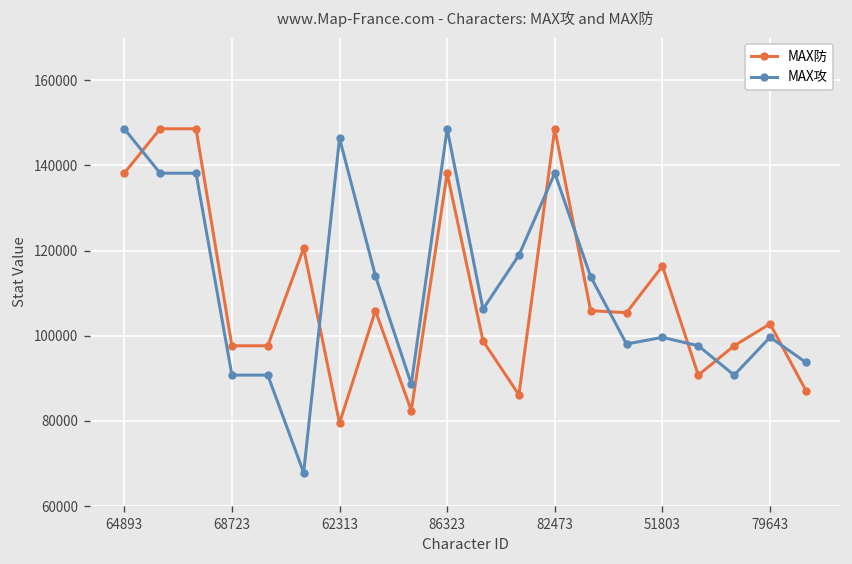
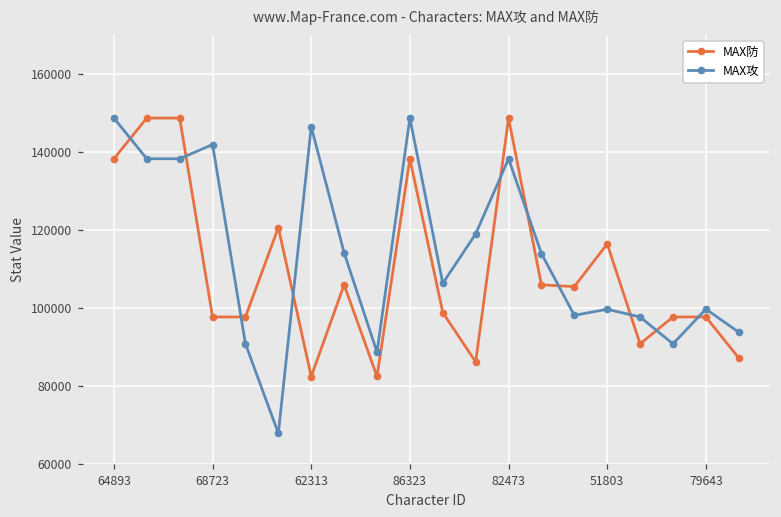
  {
    "MAX防": {
      "64893": 138000,
      "68723": 98000,
-     "62313": 79000,
+     "62313": 82000,
      "86323": 138000,
      "82473": 149000,
      "51803": 116000,
-     "79643": 103000
+     "79643": 98000
    },
    "MAX攻": {
      "64893": 149000,
-     "68723": 91000,
+     "68723": 142000,
      "62313": 146000,
      "86323": 149000,
      "82473": 138000,
      "51803": 100000,
      "79643": 100000
    }
  }
